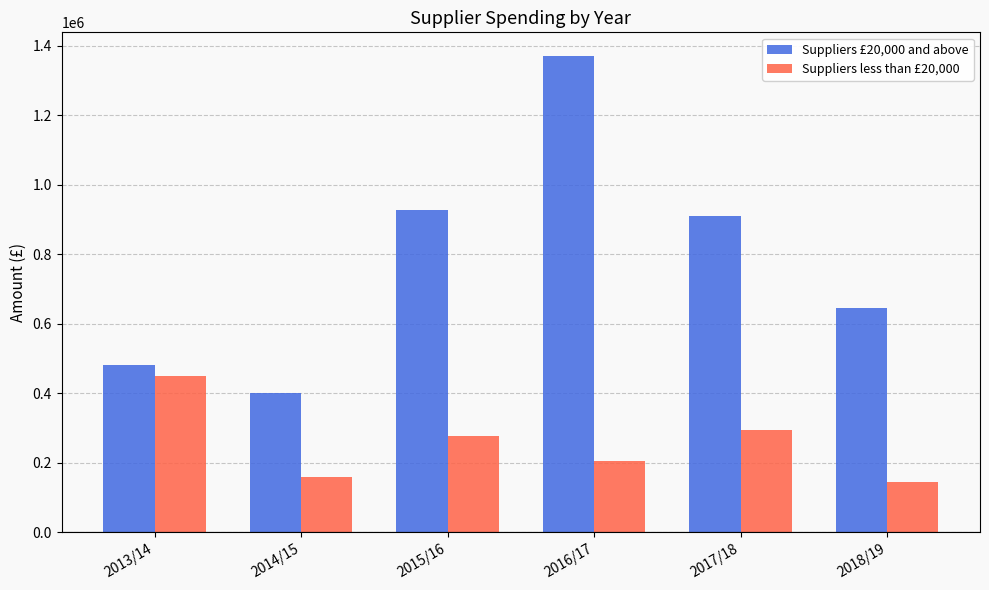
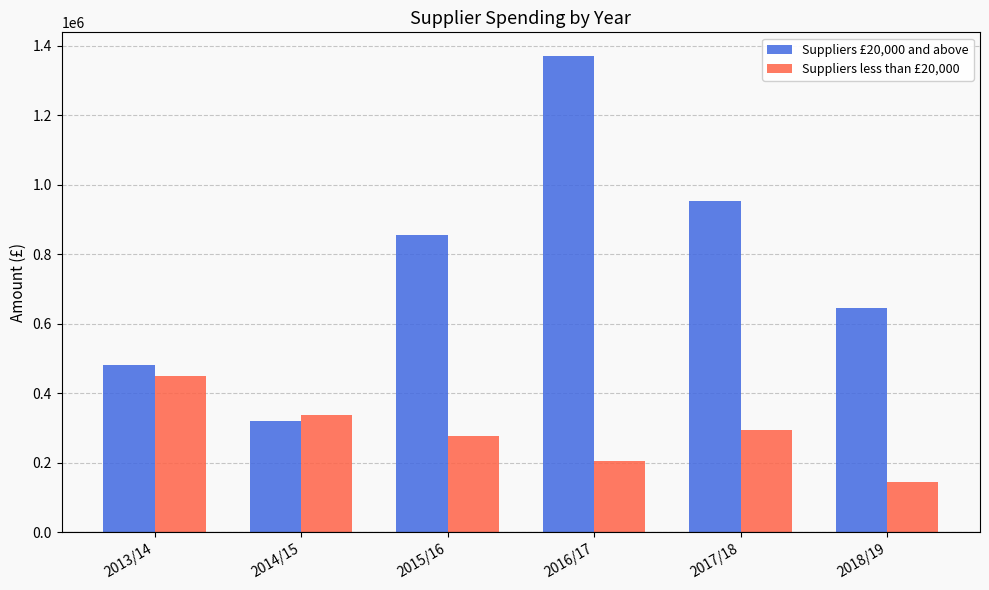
  {
    "Suppliers £20,000 and above": {
      "2013/14": 480000,
-     "2014/15": 400000,
-     "2015/16": 930000,
+     "2014/15": 320000,
+     "2015/16": 860000,
      "2016/17": 1370000,
-     "2017/18": 910000,
+     "2017/18": 950000,
      "2018/19": 640000
    },
    "Suppliers less than £20,000": {
      "2013/14": 450000,
-     "2014/15": 160000,
+     "2014/15": 340000,
      "2015/16": 280000,
      "2016/17": 200000,
      "2017/18": 290000,
      "2018/19": 140000
    }
  }
